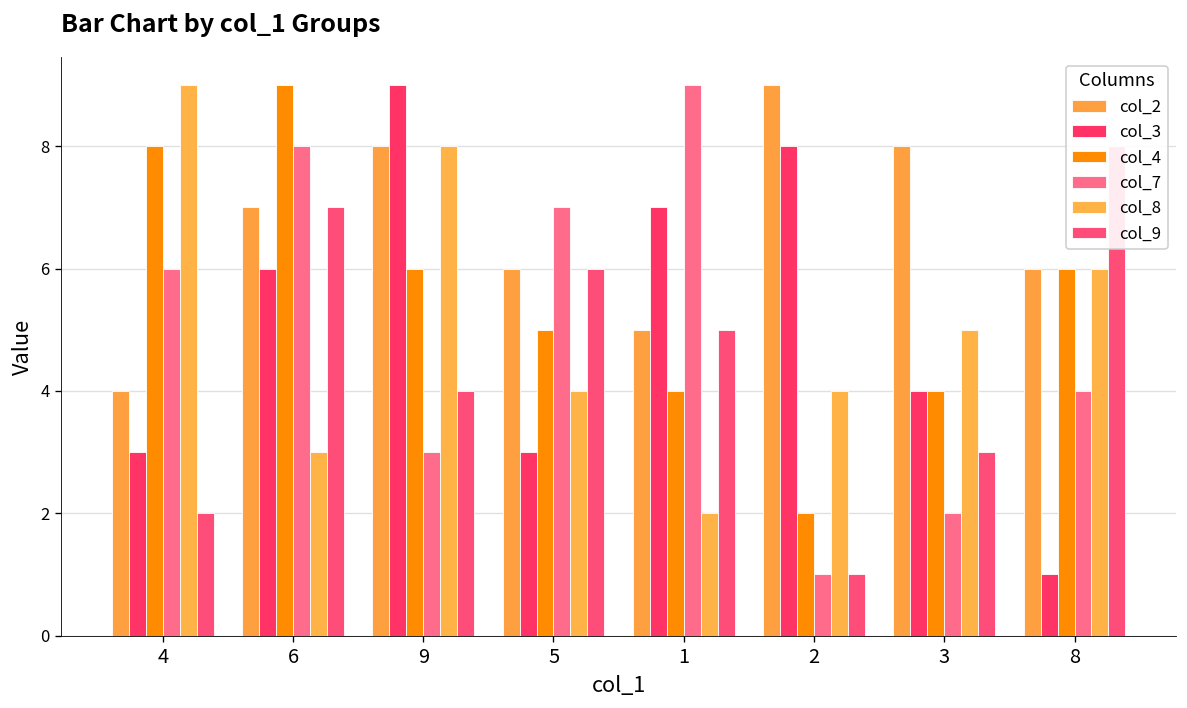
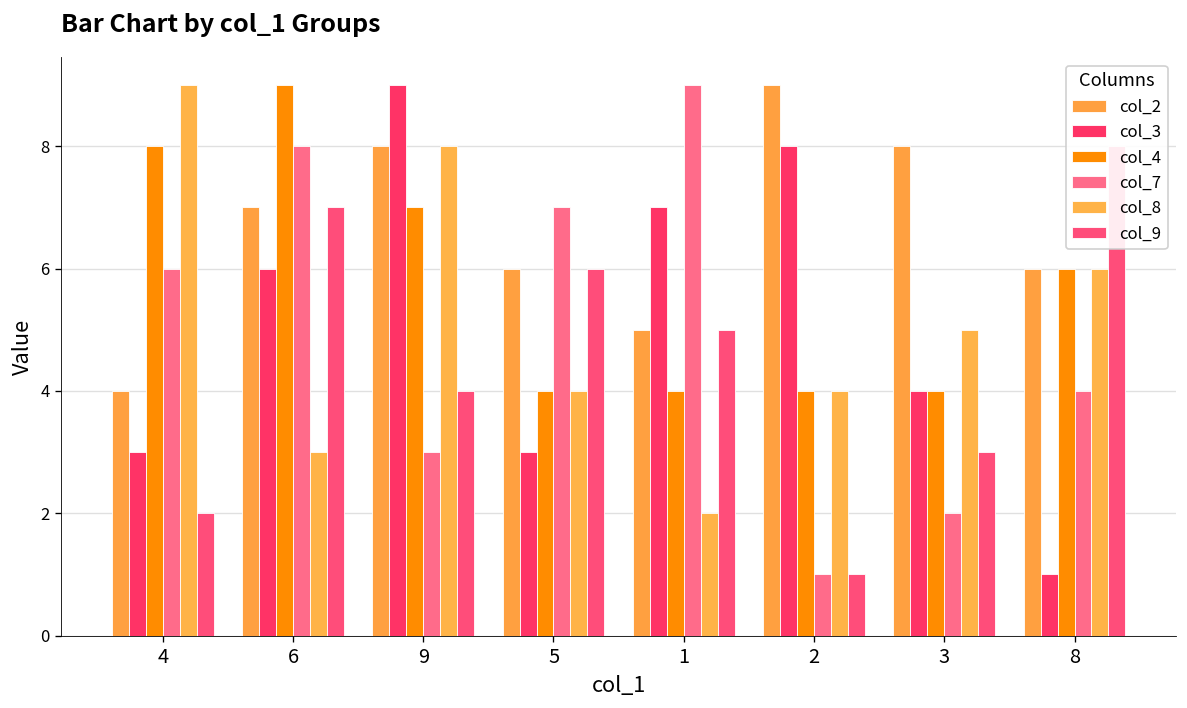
  {
    "col_4": {
      "4": 8,
      "6": 9,
-     "9": 6,
-     "5": 5,
+     "9": 7,
+     "5": 4,
      "1": 4,
-     "2": 2,
+     "2": 4,
      "3": 4,
      "8": 6
    }
  }
